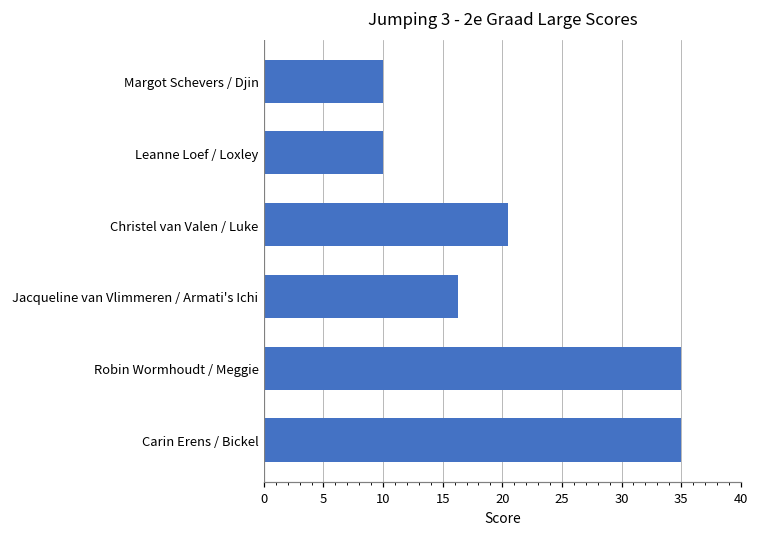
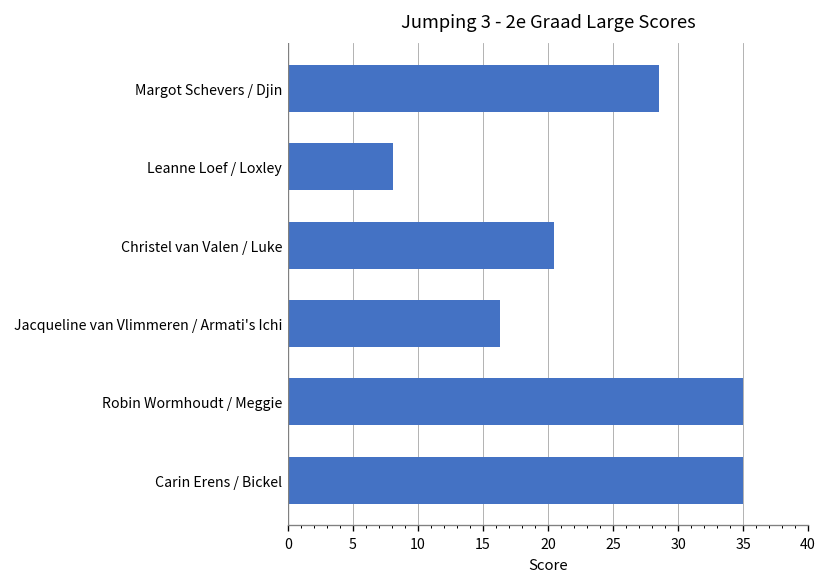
  {
-   "Margot Schevers / Djin": 10.0,
-   "Leanne Loef / Loxley": 10.0,
+   "Margot Schevers / Djin": 28.5,
+   "Leanne Loef / Loxley": 8.1,
    "Christel van Valen / Luke": 20.5,
    "Jacqueline van Vlimmeren / Armati's Ichi": 16.3,
    "Robin Wormhoudt / Meggie": 35.0,
    "Carin Erens / Bickel": 35.0
  }
